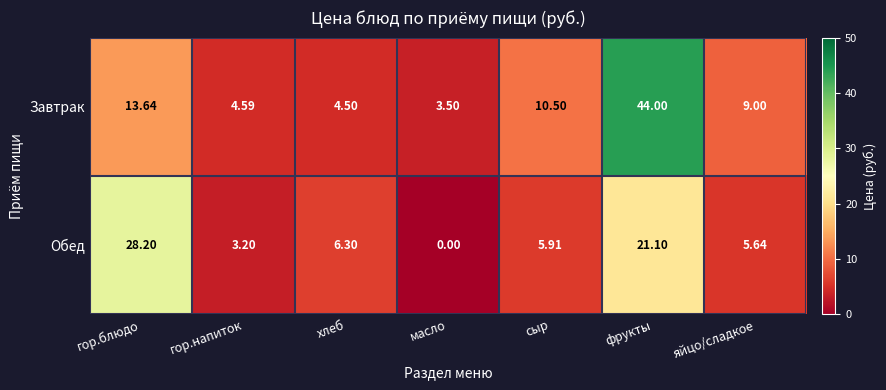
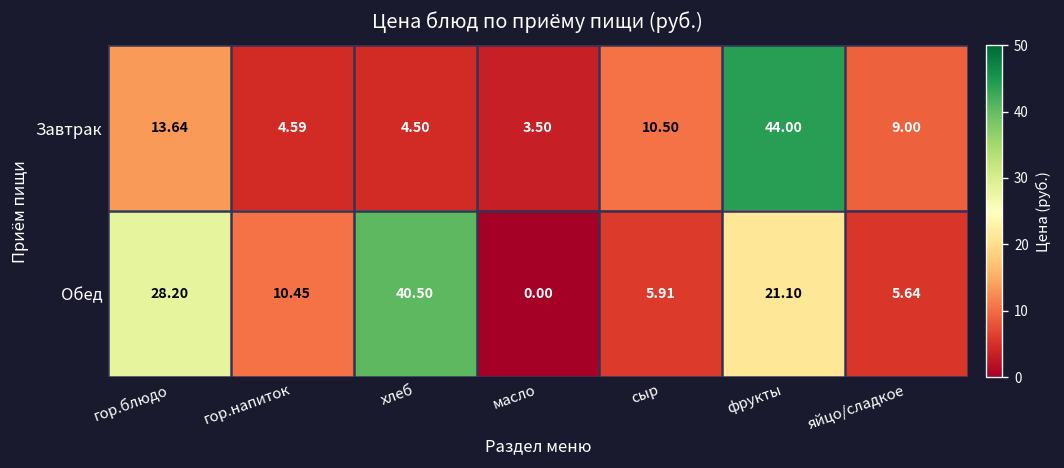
  {
    "Завтрак": {
      "гор.блюдо": 13.64,
      "гор.напиток": 4.59,
      "хлеб": 4.50,
      "масло": 3.50,
      "сыр": 10.50,
      "фрукты": 44.00,
      "яйцо/сладкое": 9.00
    },
    "Обед": {
      "гор.блюдо": 28.20,
-     "гор.напиток": 3.20,
-     "хлеб": 6.30,
+     "гор.напиток": 10.45,
+     "хлеб": 40.50,
      "масло": 0.00,
      "сыр": 5.91,
      "фрукты": 21.10,
      "яйцо/сладкое": 5.64
    }
  }
